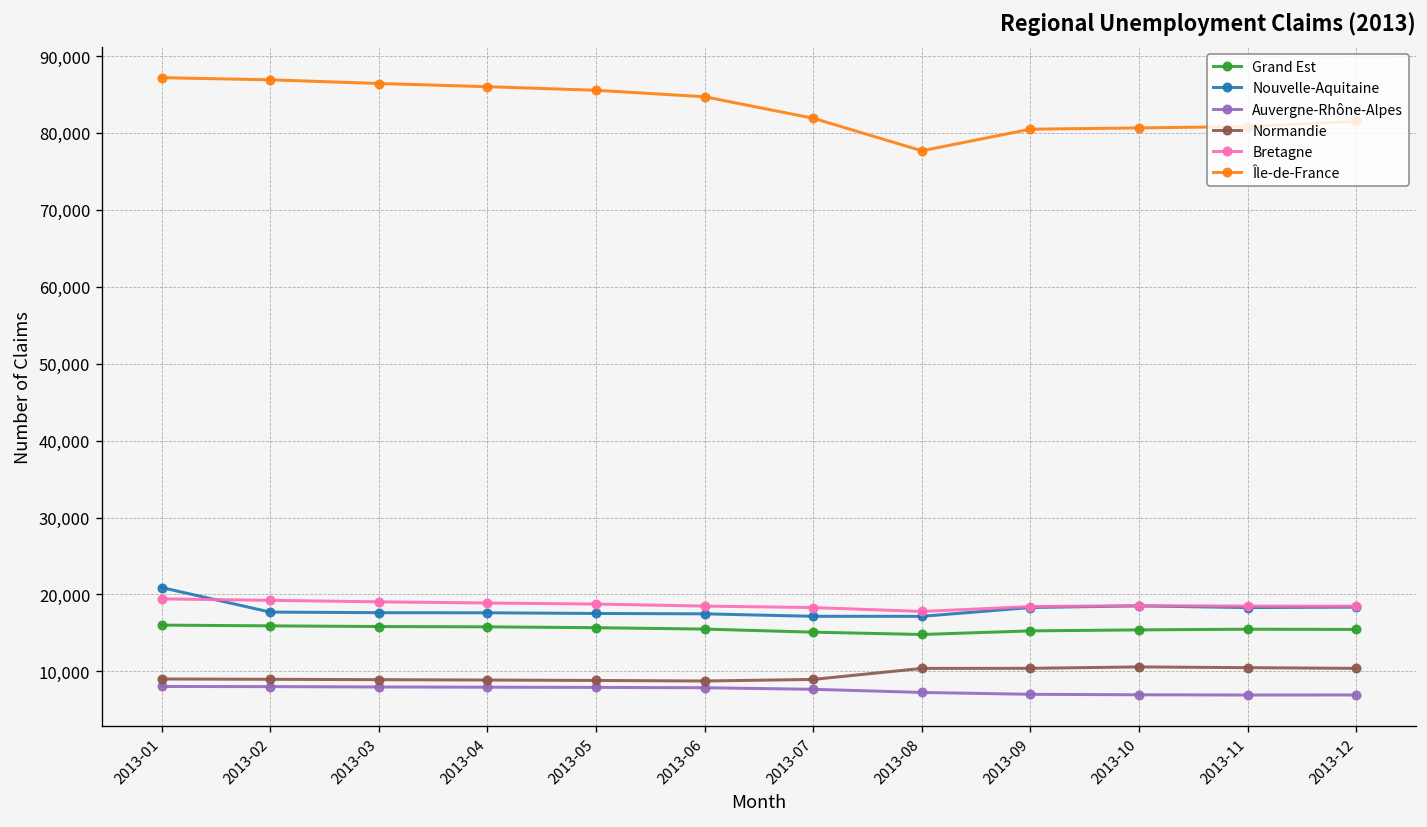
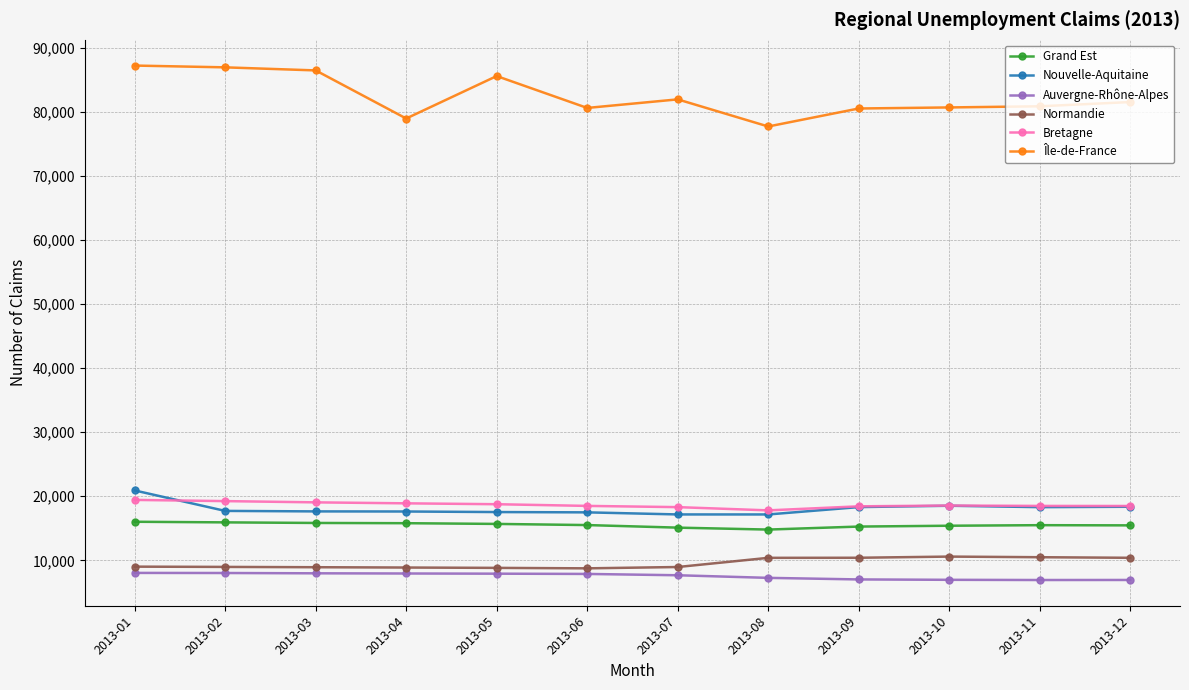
  {
    "Grand Est": {
      "2013-01": "16,000",
      "2013-02": "16,000",
      "2013-03": "16,000",
      "2013-04": "16,000",
      "2013-05": "16,000",
      "2013-06": "16,000",
      "2013-07": "15,000",
      "2013-08": "15,000",
      "2013-09": "15,000",
      "2013-10": "15,000",
      "2013-11": "15,000",
      "2013-12": "15,000"
    },
    "Nouvelle-Aquitaine": {
      "2013-01": "21,000",
      "2013-02": "18,000",
      "2013-03": "18,000",
      "2013-04": "18,000",
      "2013-05": "18,000",
      "2013-06": "17,000",
      "2013-07": "17,000",
      "2013-08": "17,000"
    },
    "Auvergne-Rhône-Alpes": {
      "2013-01": "8,000",
      "2013-02": "8,000",
      "2013-03": "8,000",
      "2013-04": "8,000",
      "2013-05": "8,000",
      "2013-06": "8,000",
      "2013-07": "8,000",
      "2013-08": "7,000",
      "2013-09": "7,000",
      "2013-10": "7,000",
      "2013-11": "7,000",
      "2013-12": "7,000"
    },
    "Normandie": {
      "2013-01": "9,000",
      "2013-02": "9,000",
      "2013-03": "9,000",
      "2013-04": "9,000",
      "2013-05": "9,000",
      "2013-06": "9,000",
      "2013-07": "9,000",
      "2013-08": "10,000",
      "2013-09": "10,000",
      "2013-10": "11,000",
      "2013-11": "10,000",
      "2013-12": "10,000"
    },
    "Bretagne": {
      "2013-01": "19,000",
      "2013-02": "19,000",
      "2013-03": "19,000",
      "2013-04": "19,000",
      "2013-05": "19,000",
      "2013-06": "18,000",
      "2013-07": "18,000",
      "2013-08": "18,000"
    },
    "Île-de-France": {
      "2013-01": "87,000",
      "2013-02": "87,000",
      "2013-03": "86,000",
-     "2013-04": "86,000",
+     "2013-04": "79,000",
      "2013-05": "86,000",
-     "2013-06": "85,000",
+     "2013-06": "81,000",
      "2013-07": "82,000",
      "2013-08": "78,000",
      "2013-09": "80,000",
      "2013-10": "81,000"
    }
  }
